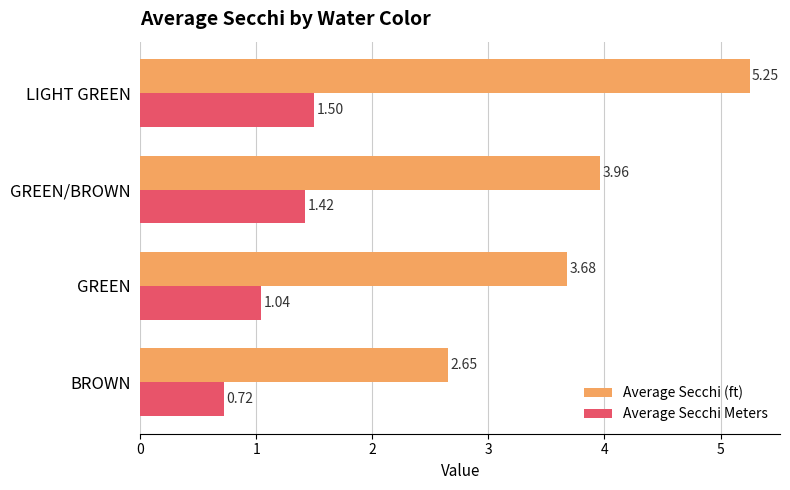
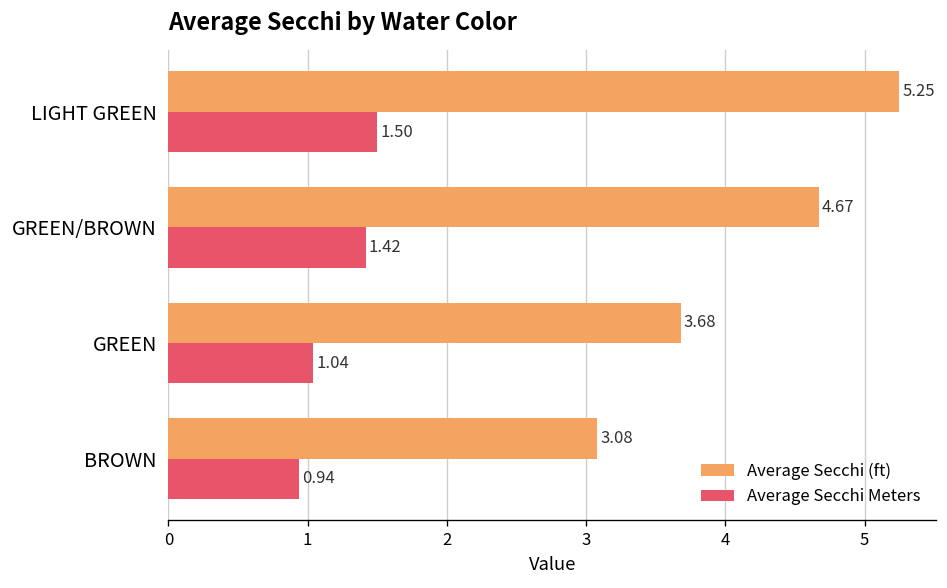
  {
    "Average Secchi (ft)": {
      "LIGHT GREEN": 5.25,
-     "GREEN/BROWN": 3.96,
+     "GREEN/BROWN": 4.67,
      "GREEN": 3.68,
-     "BROWN": 2.65
+     "BROWN": 3.08
    },
    "Average Secchi Meters": {
      "LIGHT GREEN": 1.50,
      "GREEN/BROWN": 1.42,
      "GREEN": 1.04,
-     "BROWN": 0.72
+     "BROWN": 0.94
    }
  }
